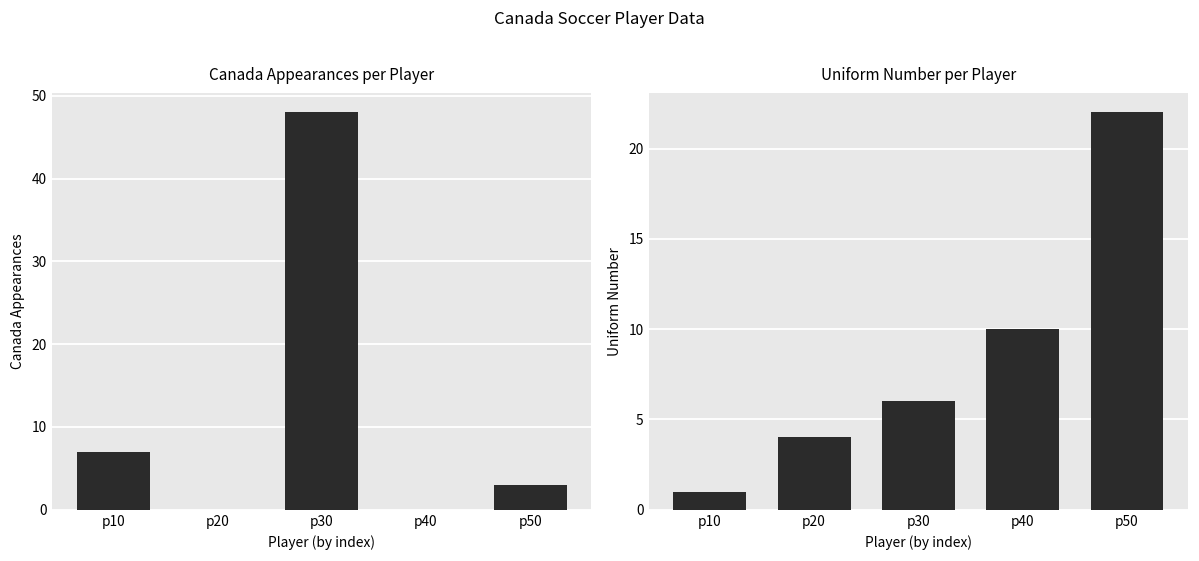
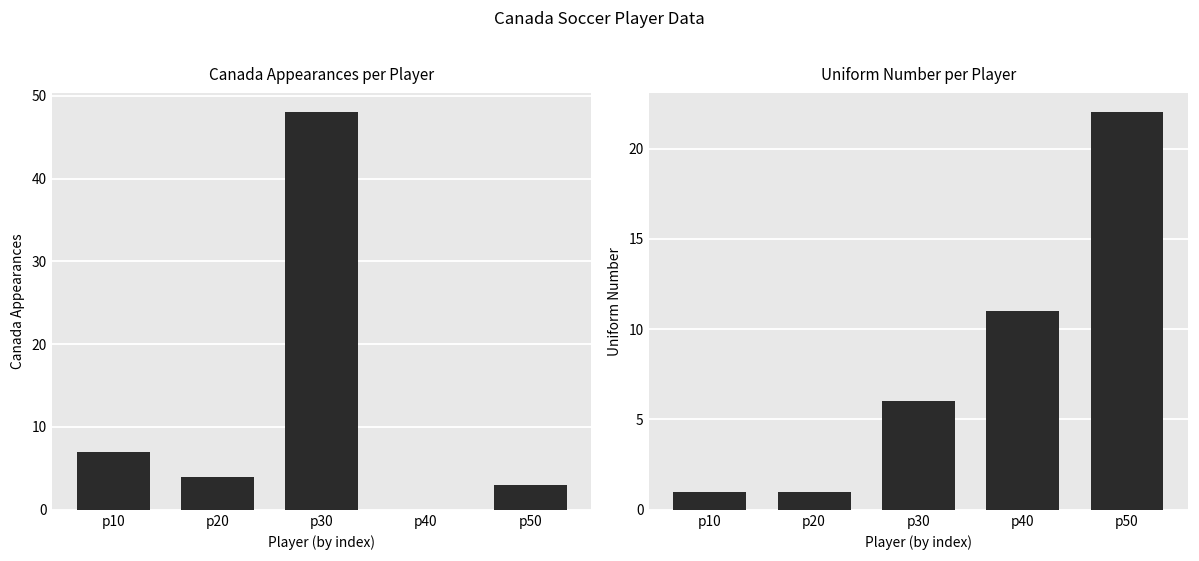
  {
    "Canada Appearances per Player": {
      "p10": 7,
-     "p20": 0,
+     "p20": 4,
      "p30": 48,
      "p40": 0,
      "p50": 3
    },
    "Uniform Number per Player": {
      "p10": 1,
-     "p20": 4,
+     "p20": 1,
      "p30": 6,
-     "p40": 10,
+     "p40": 11,
      "p50": 22
    }
  }
